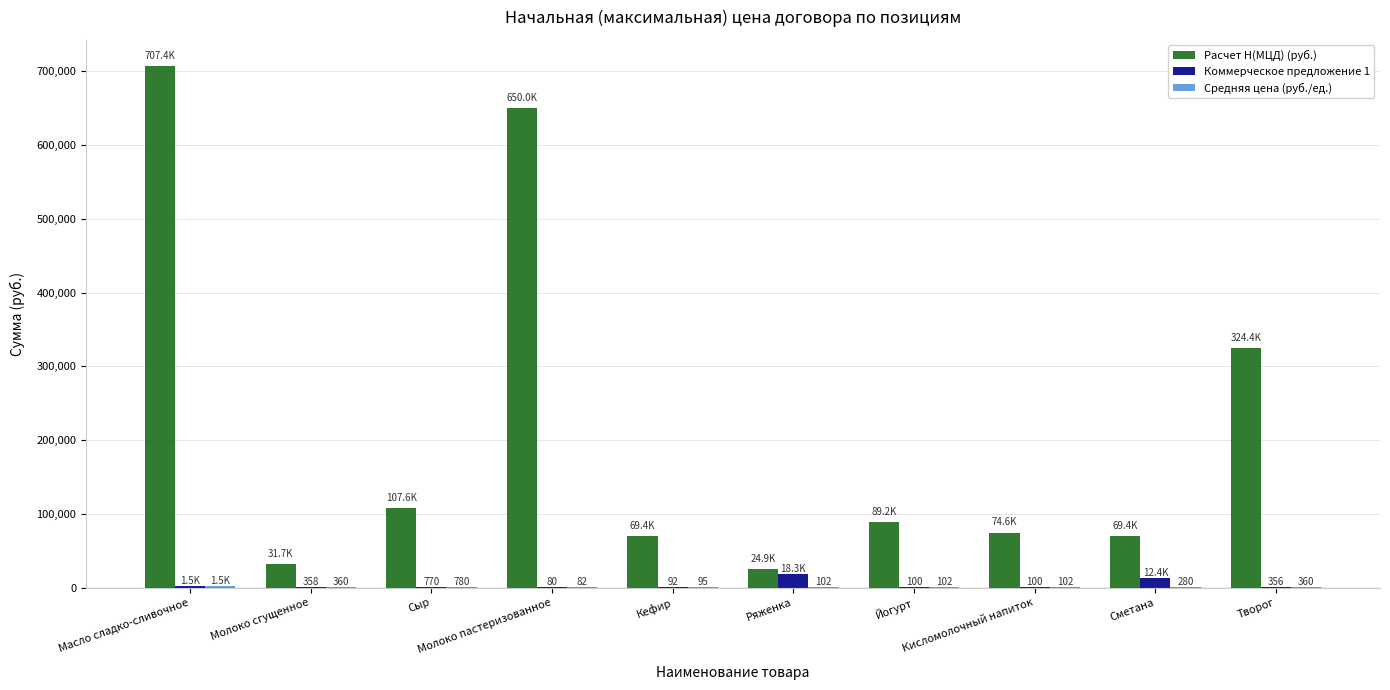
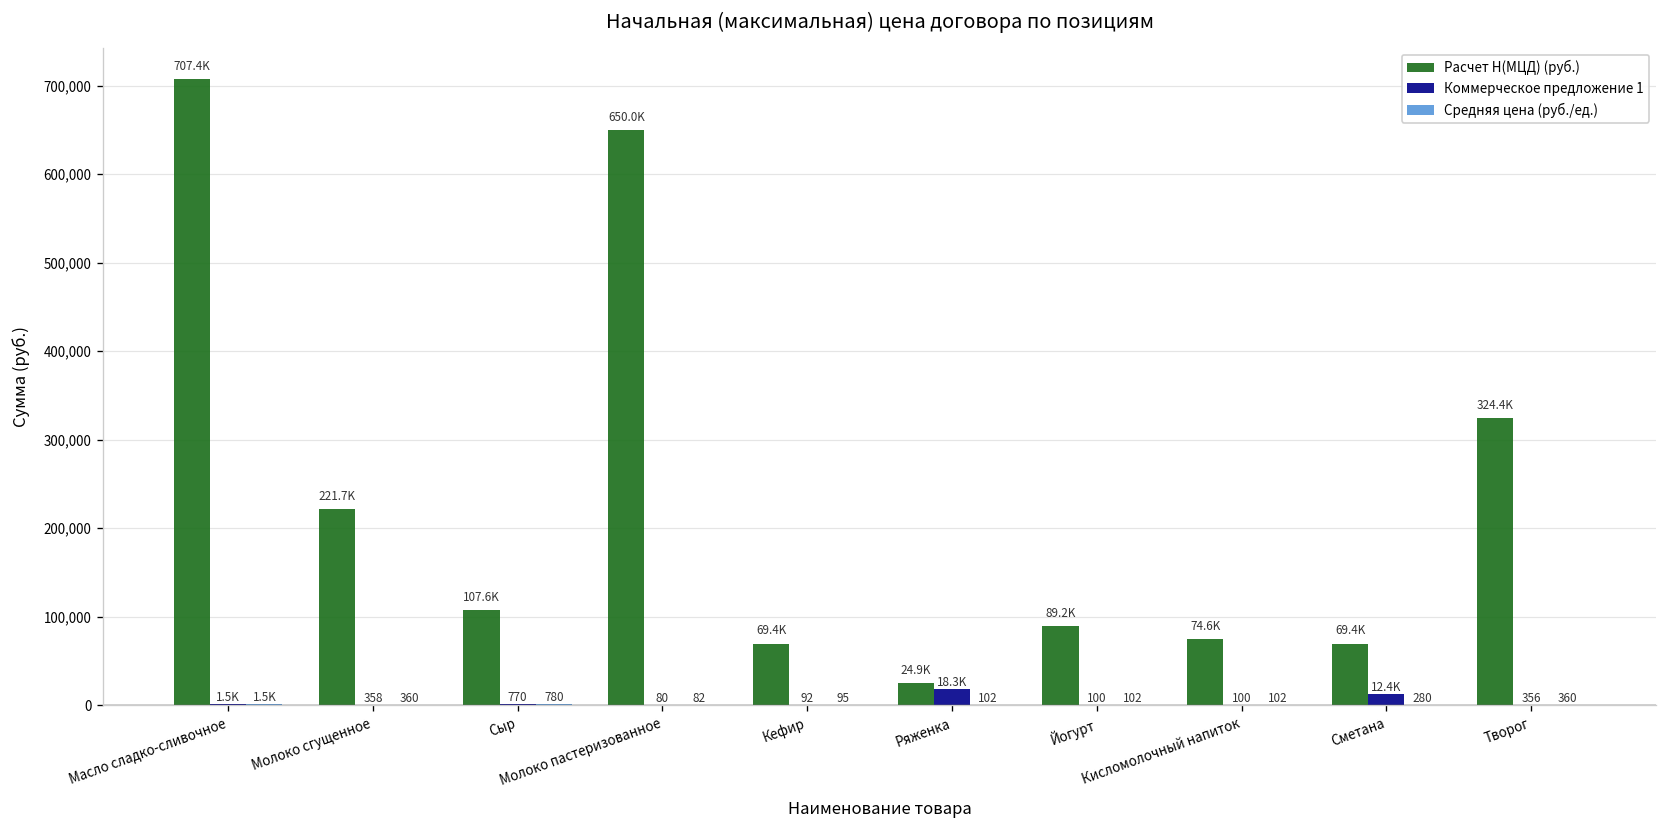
  {
    "Расчет Н(МЦД) (руб.)": {
      "Масло сладко-сливочное": "707.4K",
-     "Молоко сгущенное": "31.7K",
+     "Молоко сгущенное": "221.7K",
      "Сыр": "107.6K",
      "Молоко пастеризованное": "650.0K",
      "Кефир": "69.4K",
      "Ряженка": "24.9K",
      "Йогурт": "89.2K",
      "Кисломолочный напиток": "74.6K",
      "Сметана": "69.4K",
      "Творог": "324.4K"
    },
    "Коммерческое предложение 1": {
      "Масло сладко-сливочное": "1.5K",
      "Молоко сгущенное": "358",
      "Сыр": "770",
      "Молоко пастеризованное": "80",
      "Кефир": "92",
      "Ряженка": "18.3K",
      "Йогурт": "100",
      "Кисломолочный напиток": "100",
      "Сметана": "12.4K",
      "Творог": "356"
    },
    "Средняя цена (руб./ед.)": {
      "Масло сладко-сливочное": "1.5K",
      "Молоко сгущенное": "360",
      "Сыр": "780",
      "Молоко пастеризованное": "82",
      "Кефир": "95",
      "Ряженка": "102",
      "Йогурт": "102",
      "Кисломолочный напиток": "102",
      "Сметана": "280",
      "Творог": "360"
    }
  }
